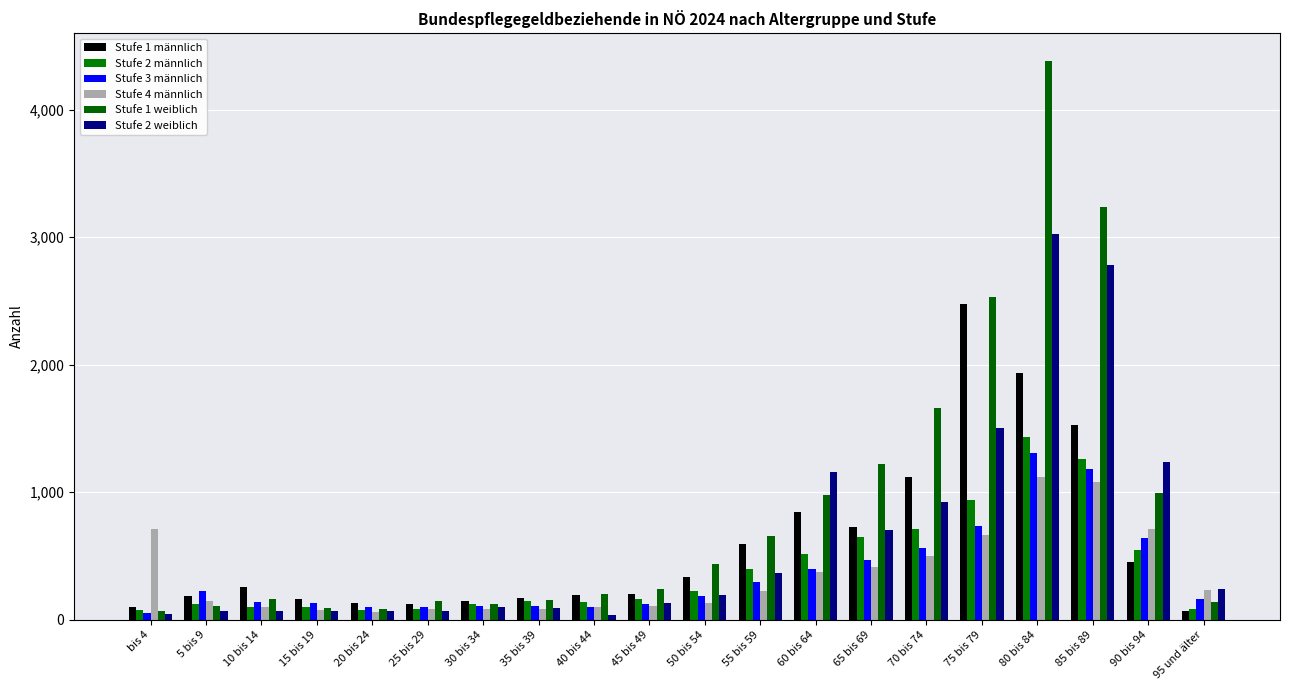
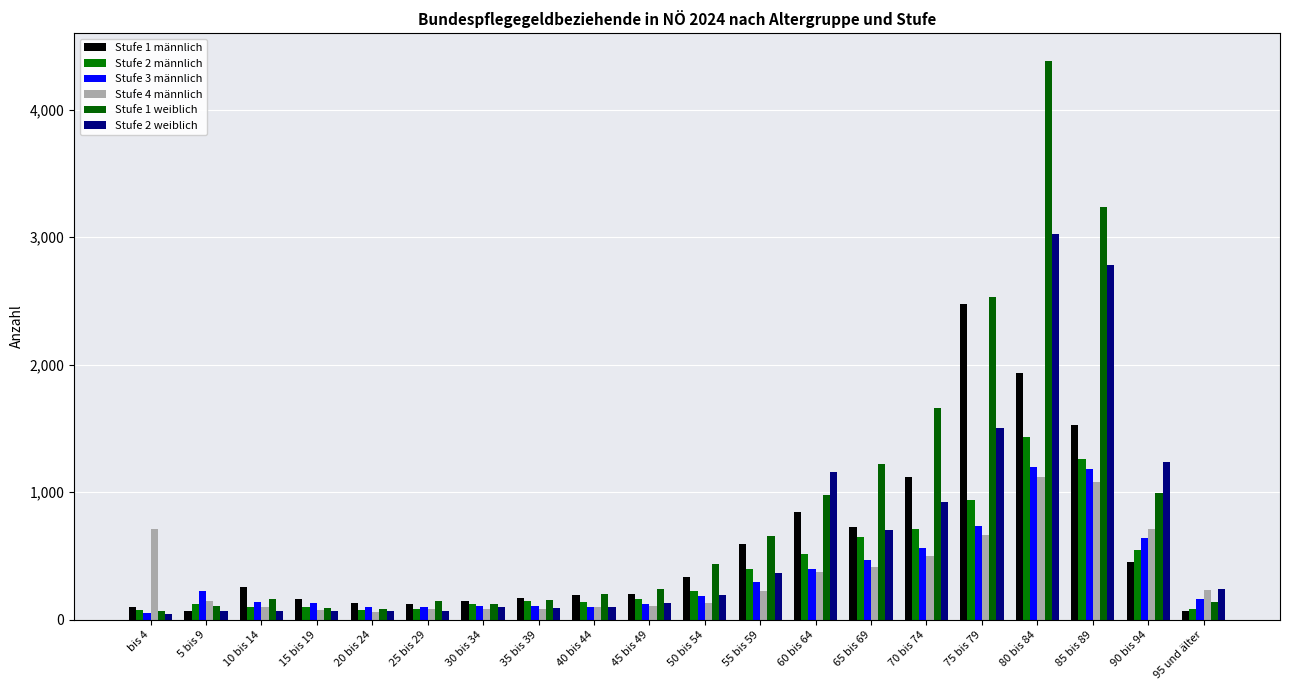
  {
    "Stufe 1 männlich": {
      "bis 4": "100",
-     "5 bis 9": "190",
+     "5 bis 9": "70",
      "10 bis 14": "250",
      "15 bis 19": "160",
      "20 bis 24": "130",
      "25 bis 29": "120",
      "30 bis 34": "150",
      "35 bis 39": "170",
      "40 bis 44": "190",
      "45 bis 49": "200",
      "50 bis 54": "330",
      "55 bis 59": "590",
      "60 bis 64": "850",
      "65 bis 69": "730",
      "70 bis 74": "1,120",
      "75 bis 79": "2,470",
      "80 bis 84": "1,940",
      "85 bis 89": "1,530",
      "90 bis 94": "450",
      "95 und älter": "70"
    },
    "Stufe 3 männlich": {
      "bis 4": "50",
      "5 bis 9": "220",
      "10 bis 14": "140",
      "15 bis 19": "130",
      "20 bis 24": "100",
      "25 bis 29": "100",
      "30 bis 34": "100",
      "35 bis 39": "110",
      "40 bis 44": "100",
      "45 bis 49": "120",
      "50 bis 54": "190",
      "55 bis 59": "290",
      "60 bis 64": "400",
      "65 bis 69": "470",
      "70 bis 74": "560",
      "75 bis 79": "730",
-     "80 bis 84": "1,300",
+     "80 bis 84": "1,200",
      "85 bis 89": "1,180",
      "90 bis 94": "640",
      "95 und älter": "160"
    },
    "Stufe 4 männlich": {
      "bis 4": "710",
      "5 bis 9": "140",
      "10 bis 14": "100",
      "15 bis 19": "70",
      "20 bis 24": "60",
      "25 bis 29": "80",
      "30 bis 34": "80",
      "35 bis 39": "80",
      "40 bis 44": "100",
      "45 bis 49": "110",
      "50 bis 54": "130",
      "55 bis 59": "230",
      "60 bis 64": "370",
      "65 bis 69": "410",
      "70 bis 74": "500",
      "75 bis 79": "660",
      "80 bis 84": "1,120",
      "85 bis 89": "1,080",
      "90 bis 94": "710",
      "95 und älter": "230"
    },
    "Stufe 2 weiblich": {
      "bis 4": "40",
      "5 bis 9": "70",
      "10 bis 14": "70",
      "15 bis 19": "60",
      "20 bis 24": "70",
      "25 bis 29": "60",
      "30 bis 34": "100",
      "35 bis 39": "90",
-     "40 bis 44": "30",
+     "40 bis 44": "100",
      "45 bis 49": "130",
      "50 bis 54": "190",
      "55 bis 59": "360",
      "60 bis 64": "1,160",
      "65 bis 69": "700",
      "70 bis 74": "920",
      "75 bis 79": "1,500",
      "80 bis 84": "3,020",
      "85 bis 89": "2,780",
      "90 bis 94": "1,240",
      "95 und älter": "240"
    }
  }
